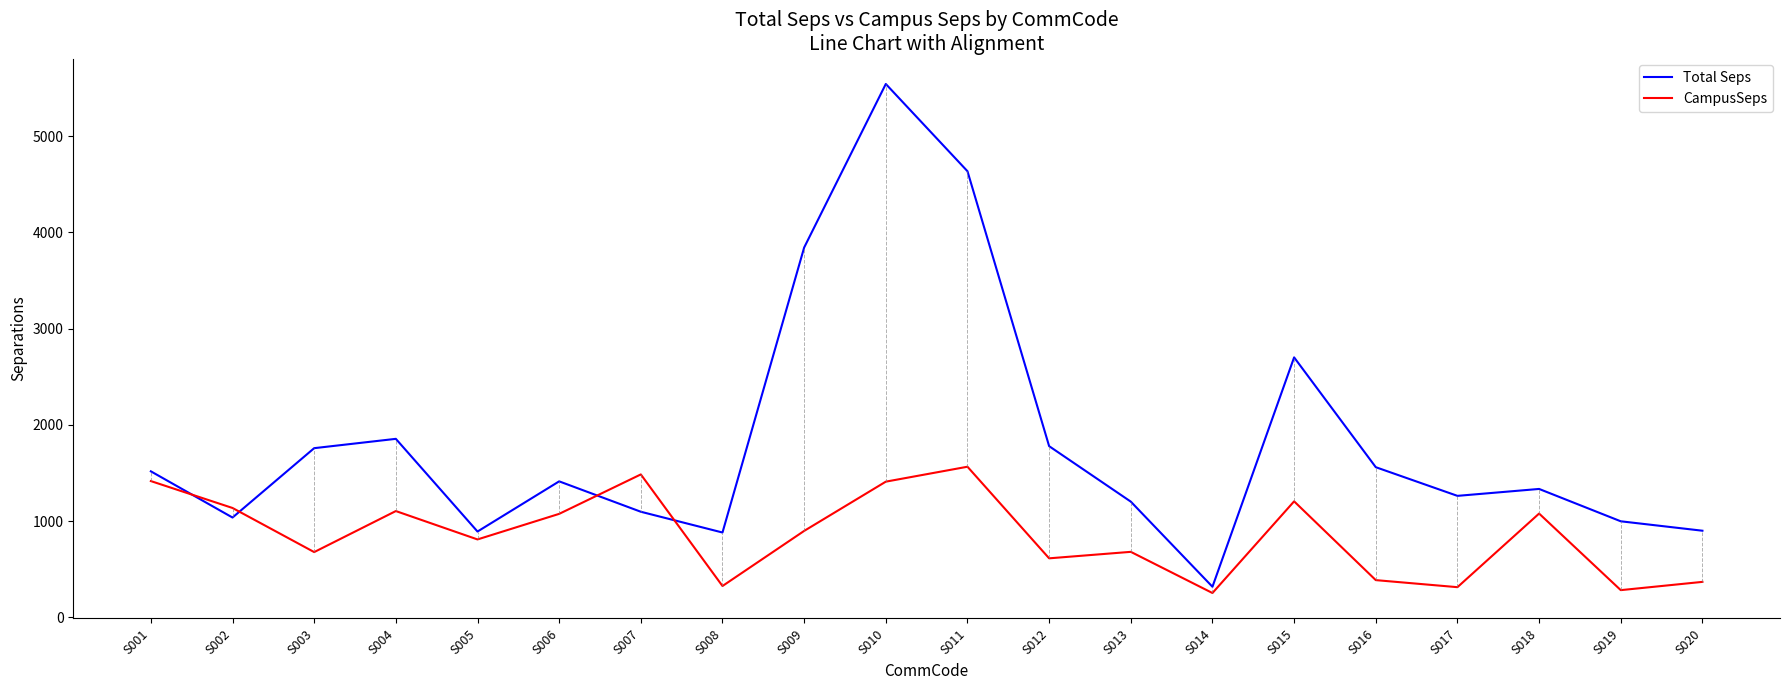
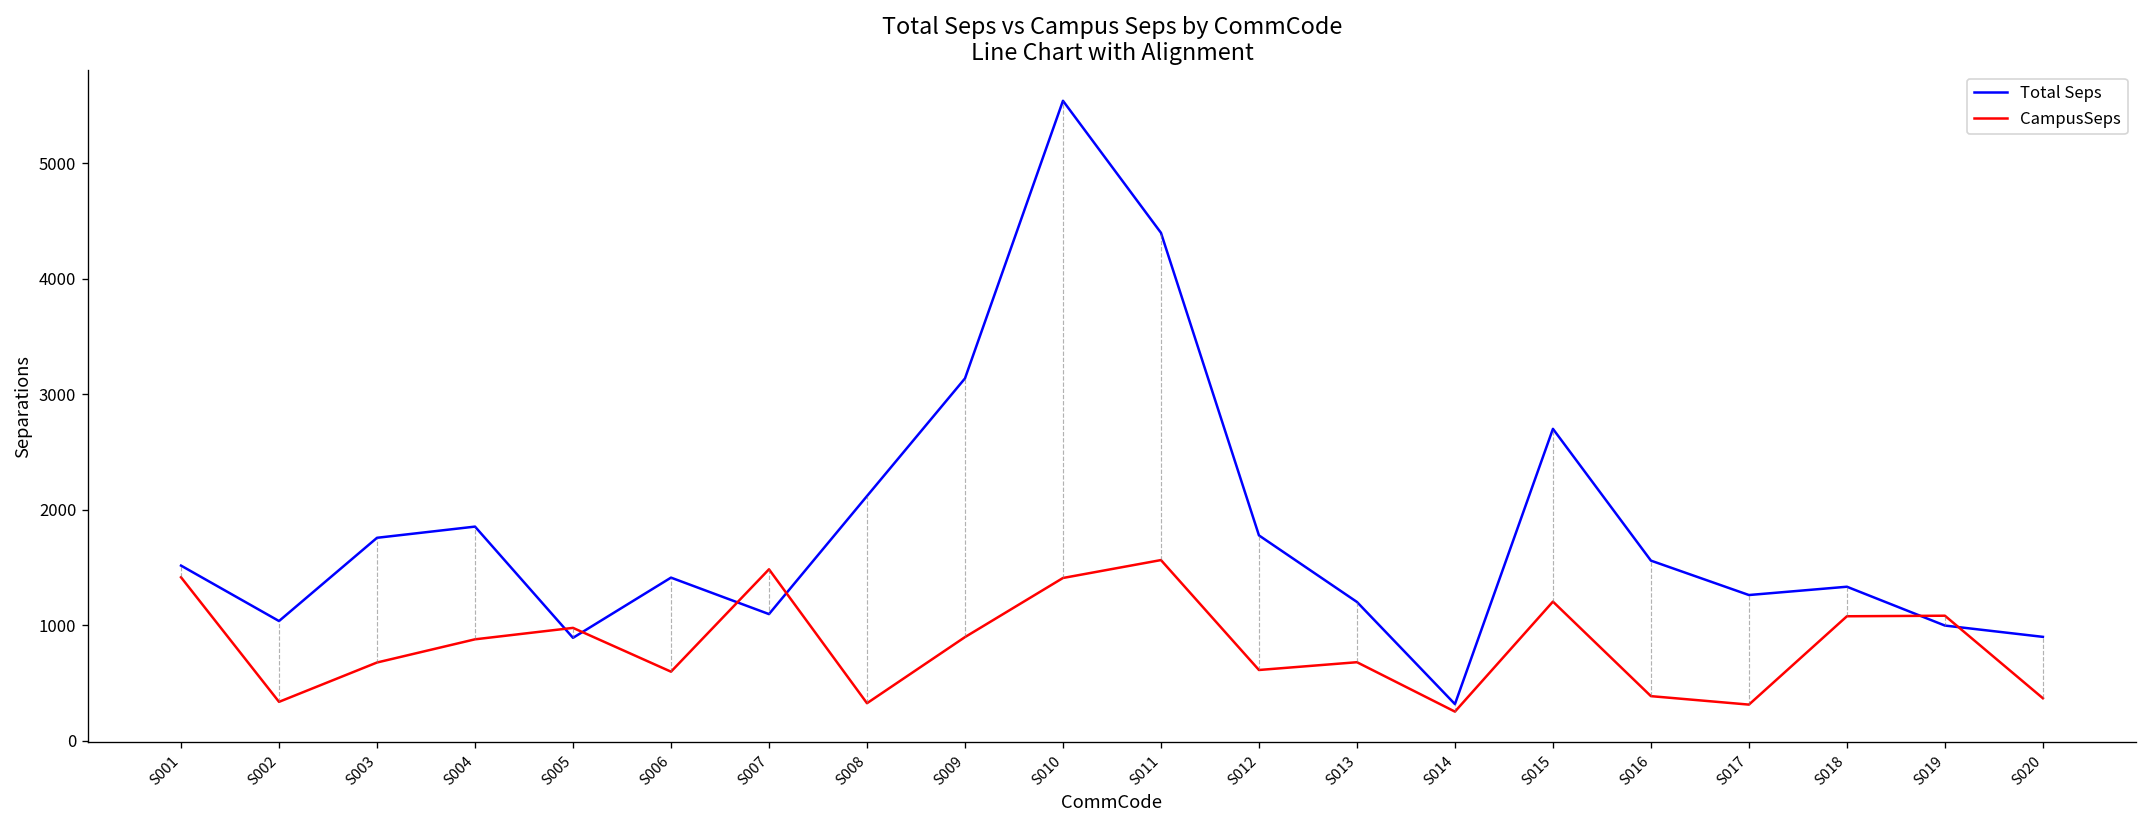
  {
    "Total Seps": {
-     "S008": 900,
-     "S009": 3800,
-     "S011": 4600
+     "S008": 2100,
+     "S009": 3100,
+     "S011": 4400
    },
    "CampusSeps": {
-     "S002": 1100,
-     "S004": 1100,
-     "S005": 800,
-     "S006": 1100,
-     "S019": 300
+     "S002": 300,
+     "S004": 900,
+     "S005": 1000,
+     "S006": 600,
+     "S019": 1100
    }
  }
